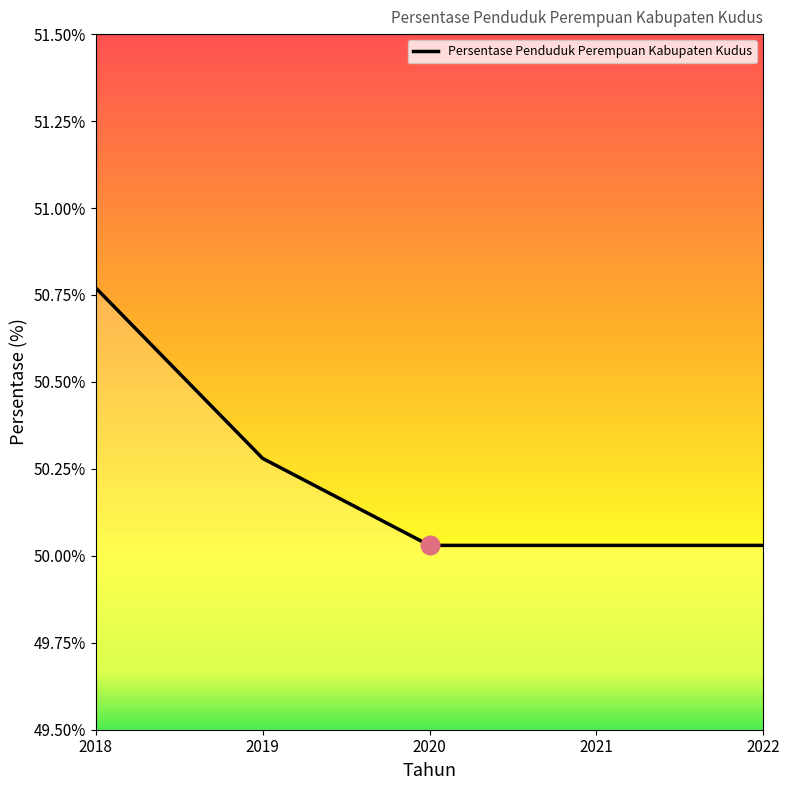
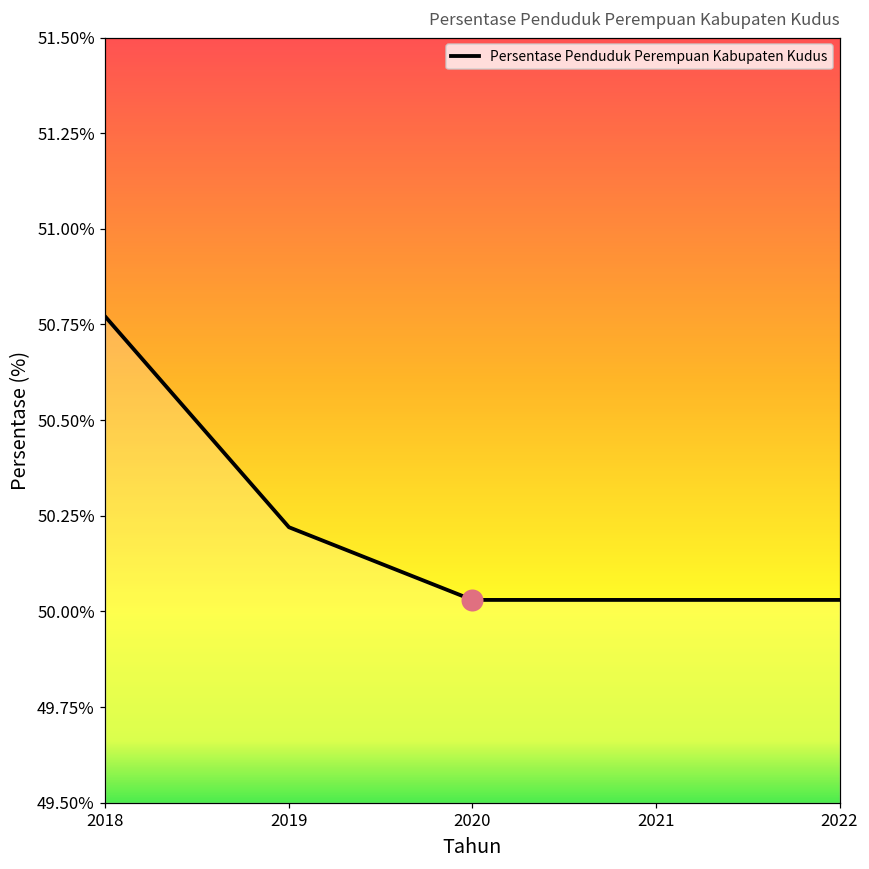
  {
    "Persentase Penduduk Perempuan Kabupaten Kudus": {
      "2018": "50.77%",
-     "2019": "50.28%",
+     "2019": "50.22%",
      "2021": "50.03%",
      "2022": "50.03%"
    }
  }
